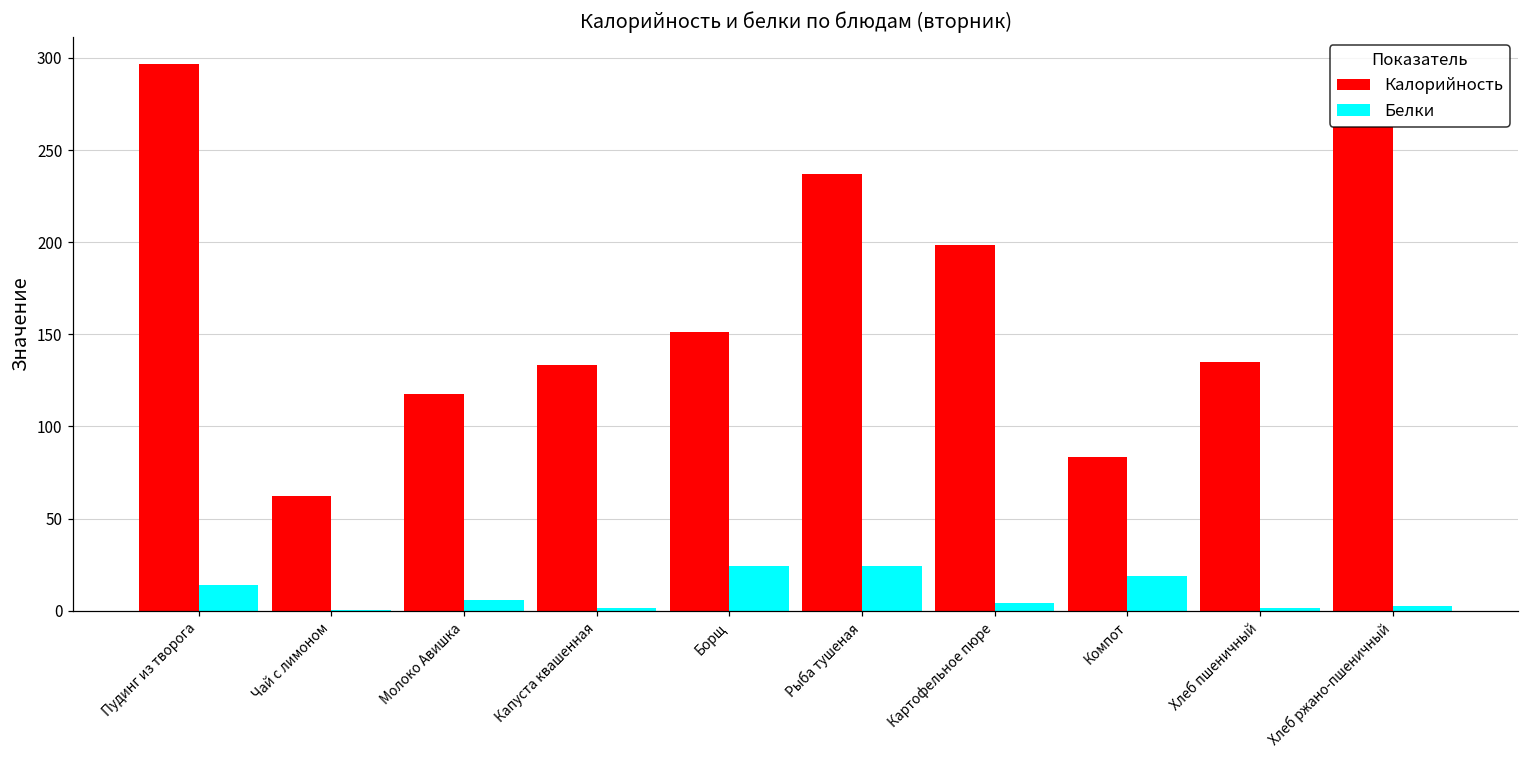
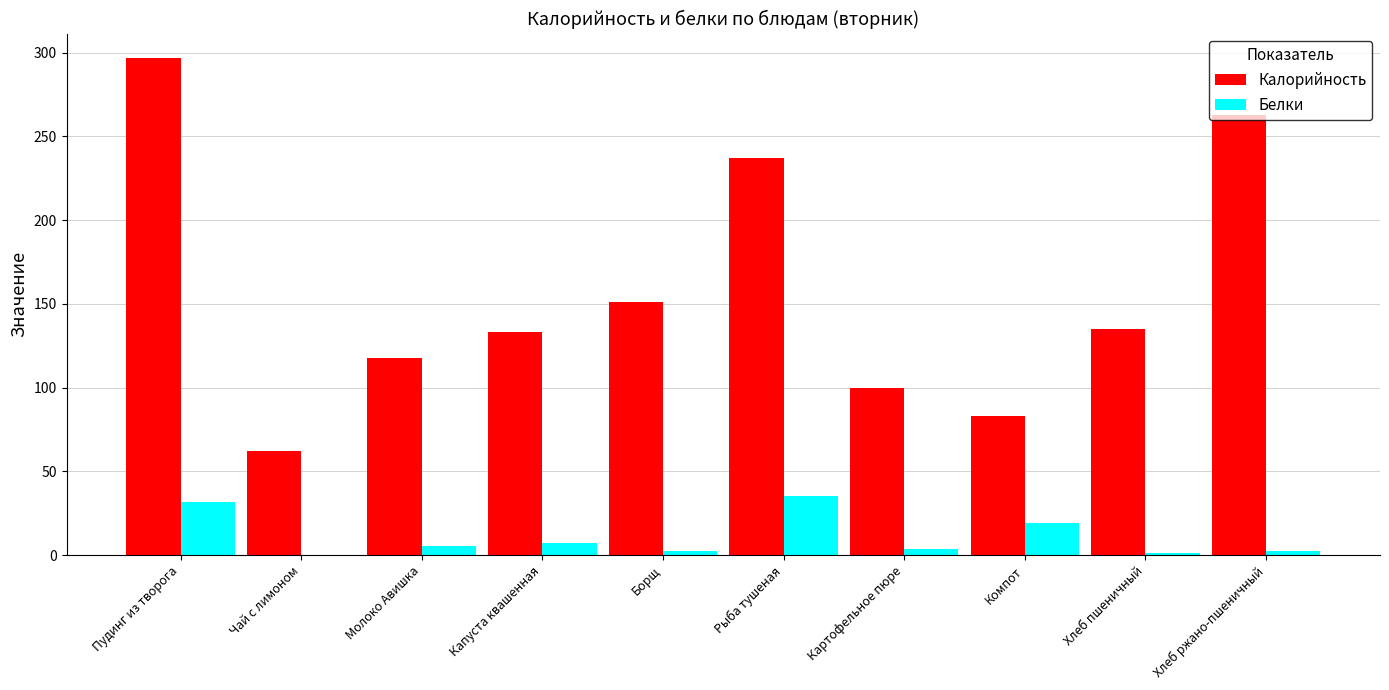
  {
    "Калорийность": {
      "Пудинг из творога": 297,
      "Чай с лимоном": 62,
      "Молоко Авишка": 118,
      "Капуста квашенная": 133,
      "Борщ": 151,
      "Рыба тушеная": 237,
-     "Картофельное пюре": 199,
+     "Картофельное пюре": 100,
      "Компот": 83,
      "Хлеб пшеничный": 135
    },
    "Белки": {
-     "Пудинг из творога": 14,
+     "Пудинг из творога": 32,
      "Молоко Авишка": 6,
-     "Капуста квашенная": 2,
-     "Борщ": 24,
-     "Рыба тушеная": 24,
+     "Капуста квашенная": 7,
+     "Борщ": 2,
+     "Рыба тушеная": 36,
      "Картофельное пюре": 4,
      "Компот": 19,
      "Хлеб пшеничный": 2,
      "Хлеб ржано-пшеничный": 3
    }
  }
